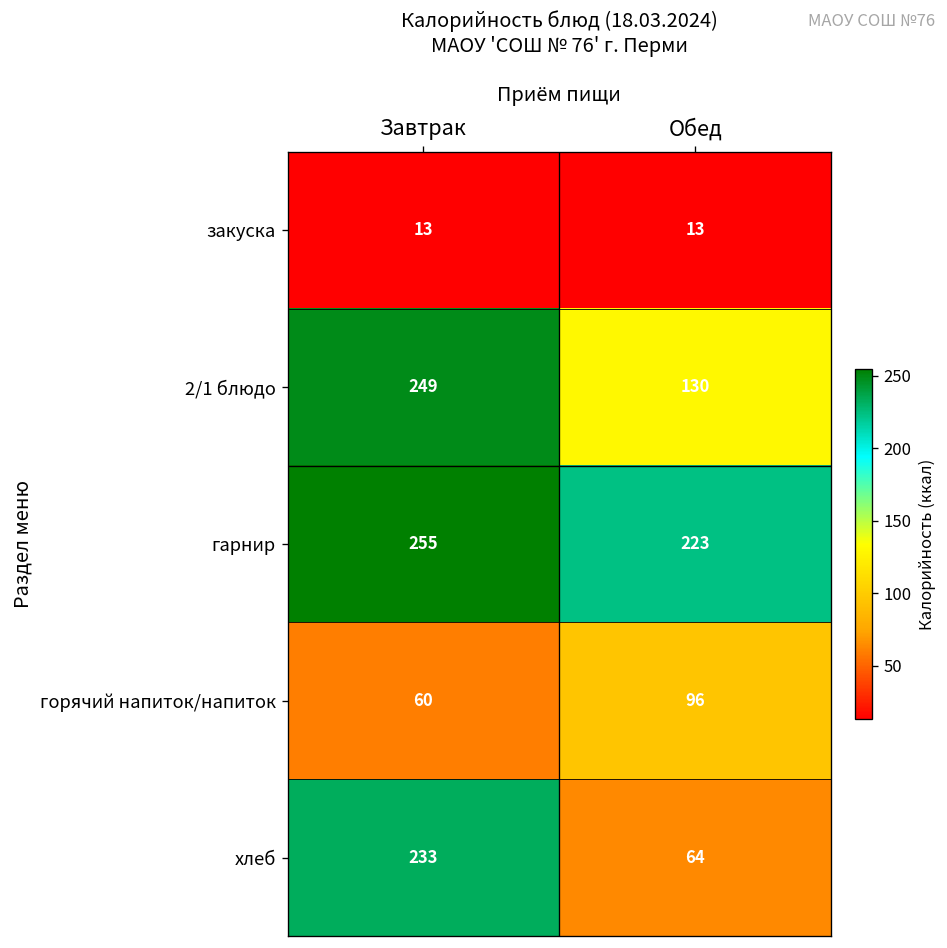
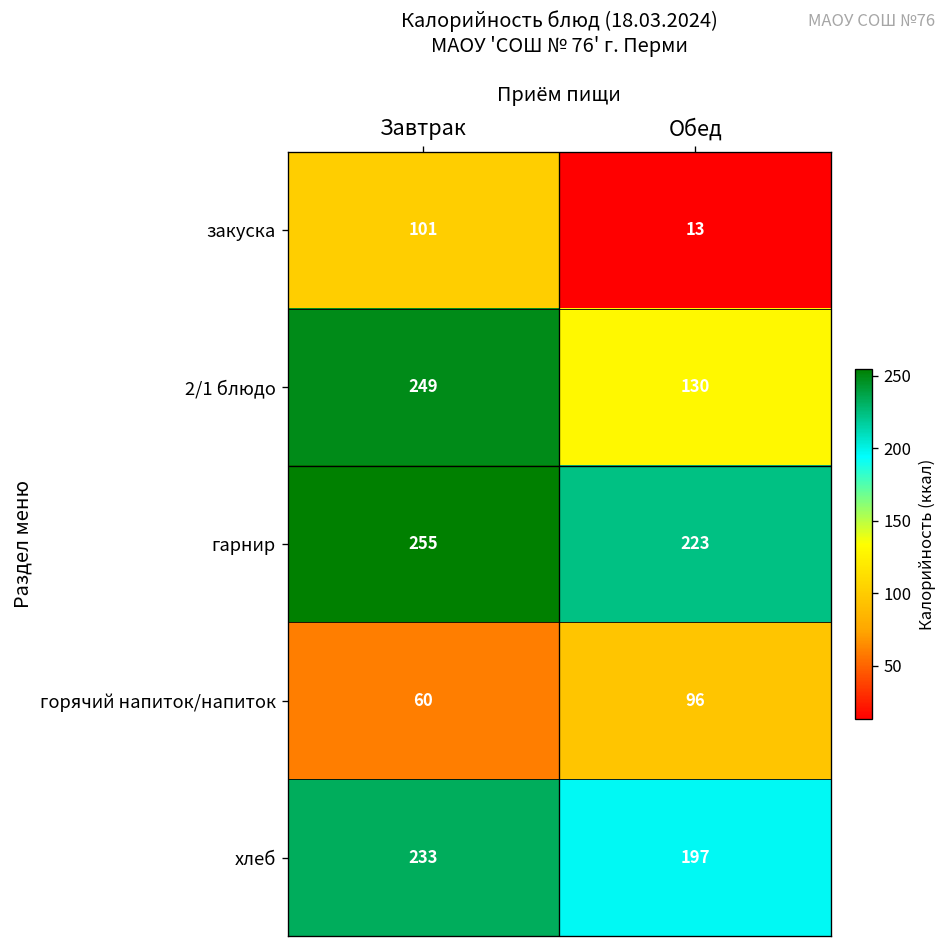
  {
    "закуска": {
-     "Завтрак": 13,
+     "Завтрак": 101,
      "Обед": 13
    },
    "2/1 блюдо": {
      "Завтрак": 249,
      "Обед": 130
    },
    "гарнир": {
      "Завтрак": 255,
      "Обед": 223
    },
    "горячий напиток/напиток": {
      "Завтрак": 60,
      "Обед": 96
    },
    "хлеб": {
      "Завтрак": 233,
-     "Обед": 64
+     "Обед": 197
    }
  }
